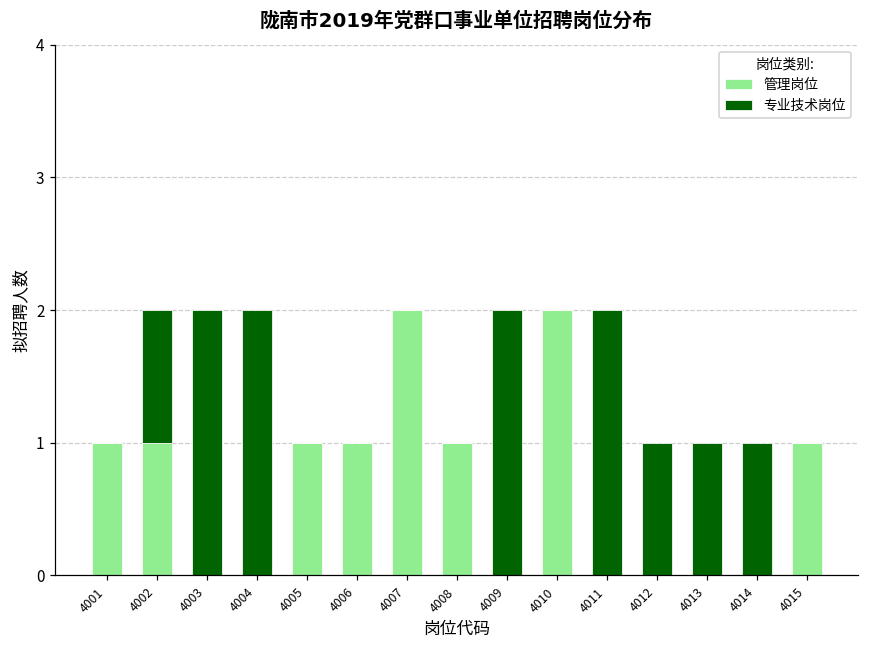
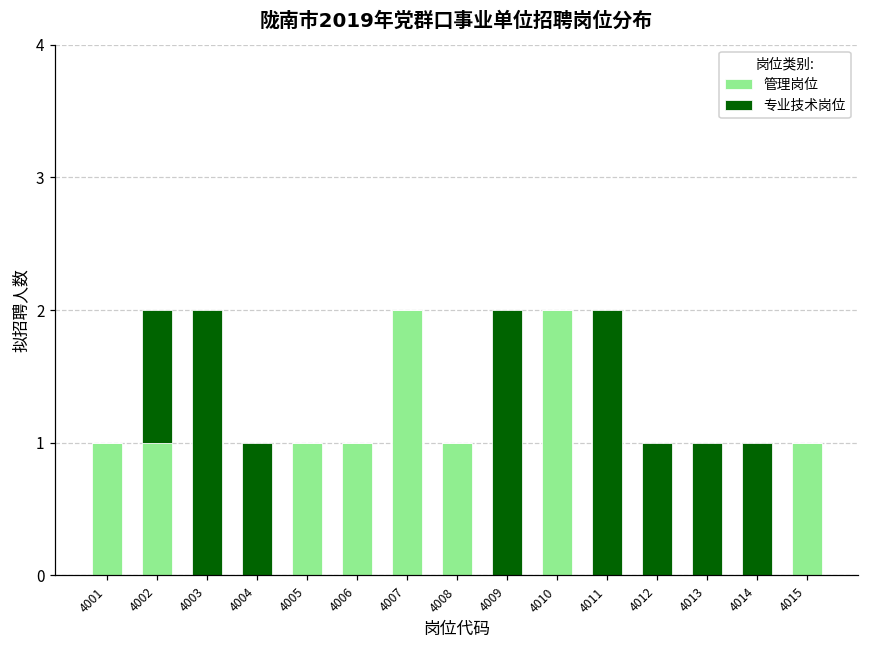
  {
    "管理岗位": {
      "4001": 1,
      "4002": 1,
      "4003": 0,
      "4004": 0,
      "4005": 1,
      "4006": 1,
      "4007": 2,
      "4008": 1,
      "4009": 0,
      "4010": 2,
      "4011": 0,
      "4012": 0,
      "4013": 0,
      "4014": 0,
      "4015": 1
    },
    "专业技术岗位": {
-     "4004": 2
+     "4004": 1
    }
  }
